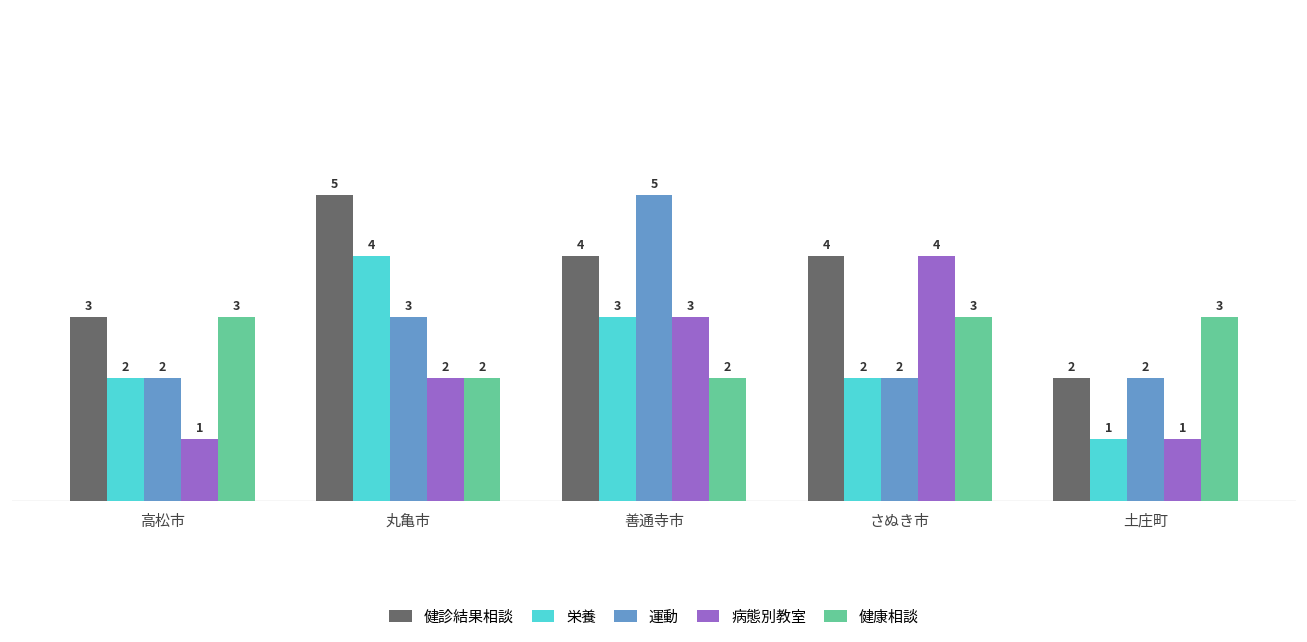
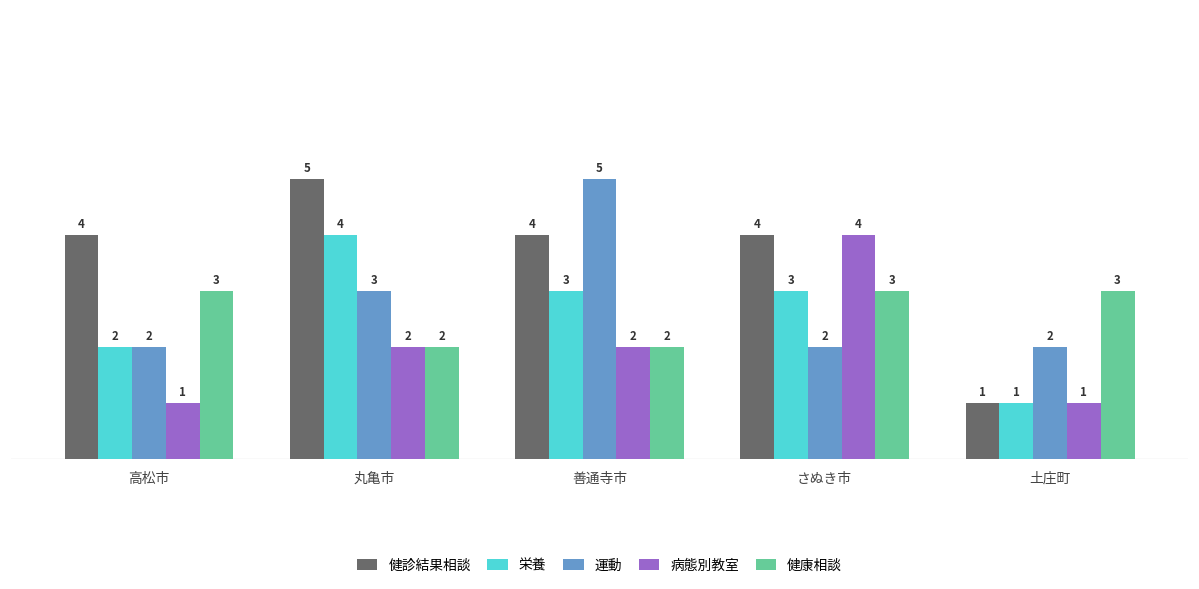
  {
    "健診結果相談": {
-     "高松市": 3,
+     "高松市": 4,
      "丸亀市": 5,
      "善通寺市": 4,
      "さぬき市": 4,
-     "土庄町": 2
+     "土庄町": 1
    },
    "栄養": {
      "高松市": 2,
      "丸亀市": 4,
      "善通寺市": 3,
-     "さぬき市": 2,
+     "さぬき市": 3,
      "土庄町": 1
    },
    "運動": {
      "高松市": 2,
      "丸亀市": 3,
      "善通寺市": 5,
      "さぬき市": 2,
      "土庄町": 2
    },
    "病態別教室": {
      "高松市": 1,
      "丸亀市": 2,
-     "善通寺市": 3,
+     "善通寺市": 2,
      "さぬき市": 4,
      "土庄町": 1
    },
    "健康相談": {
      "高松市": 3,
      "丸亀市": 2,
      "善通寺市": 2,
      "さぬき市": 3,
      "土庄町": 3
    }
  }
